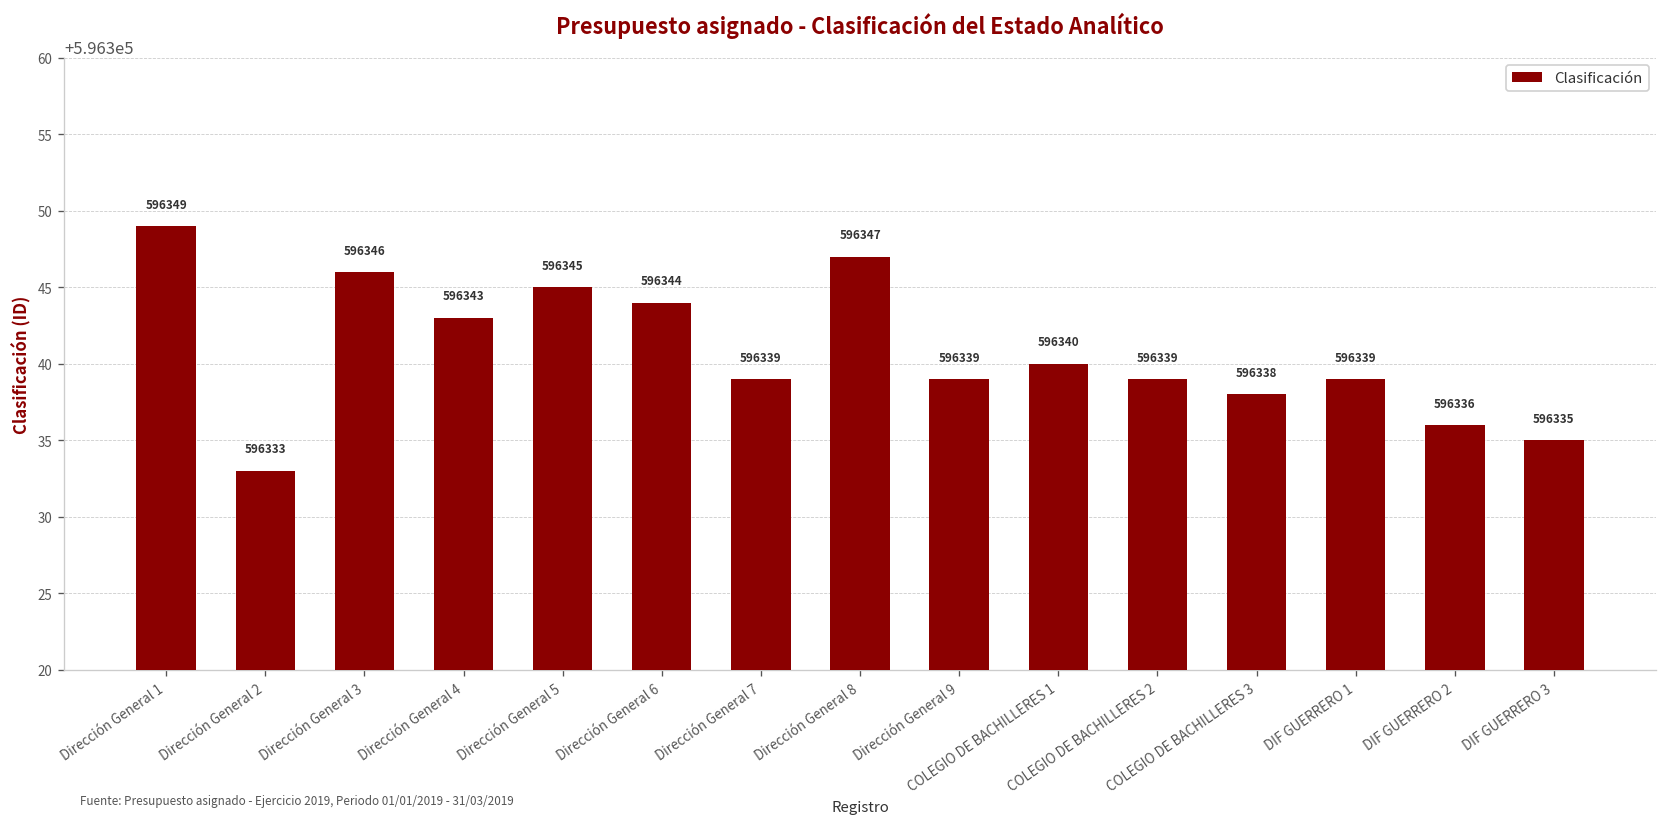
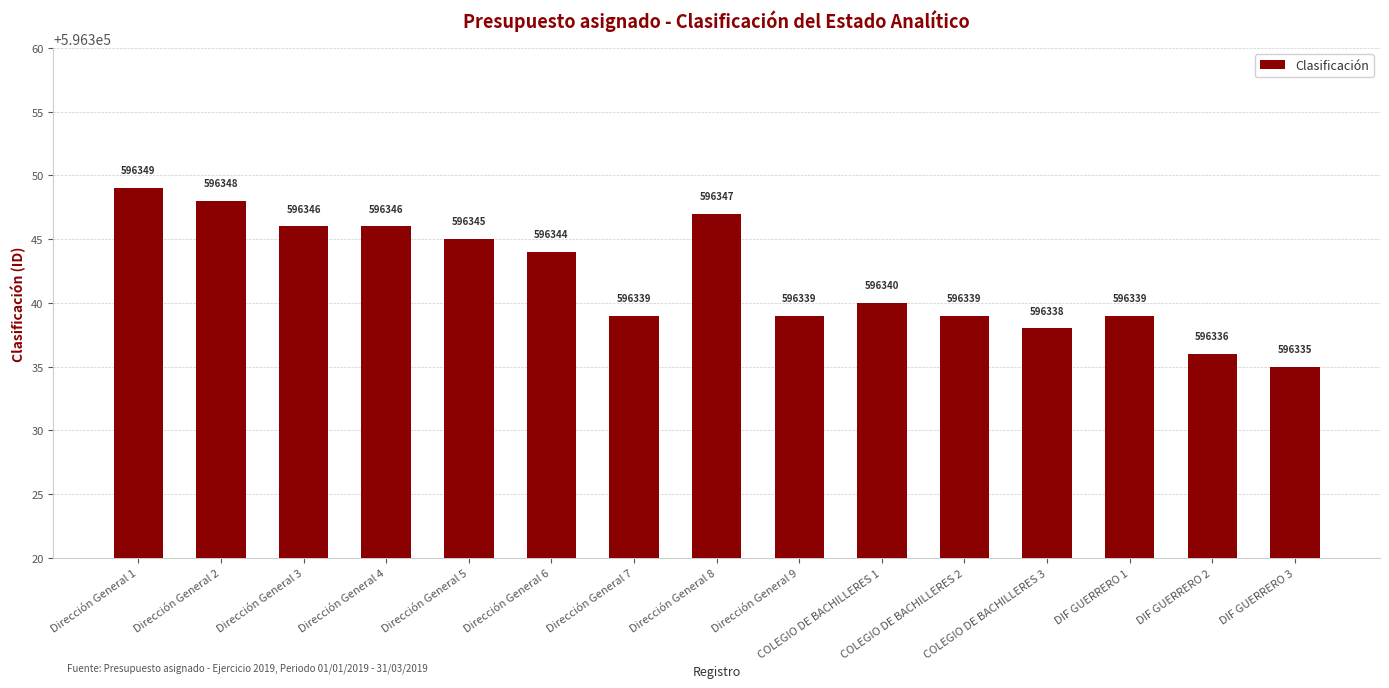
  {
    "Dirección General 1": 596349,
-   "Dirección General 2": 596333,
+   "Dirección General 2": 596348,
    "Dirección General 3": 596346,
-   "Dirección General 4": 596343,
+   "Dirección General 4": 596346,
    "Dirección General 5": 596345,
    "Dirección General 6": 596344,
    "Dirección General 7": 596339,
    "Dirección General 8": 596347,
    "Dirección General 9": 596339,
    "COLEGIO DE BACHILLERES 1": 596340,
    "COLEGIO DE BACHILLERES 2": 596339,
    "COLEGIO DE BACHILLERES 3": 596338,
    "DIF GUERRERO 1": 596339,
    "DIF GUERRERO 2": 596336,
    "DIF GUERRERO 3": 596335
  }
